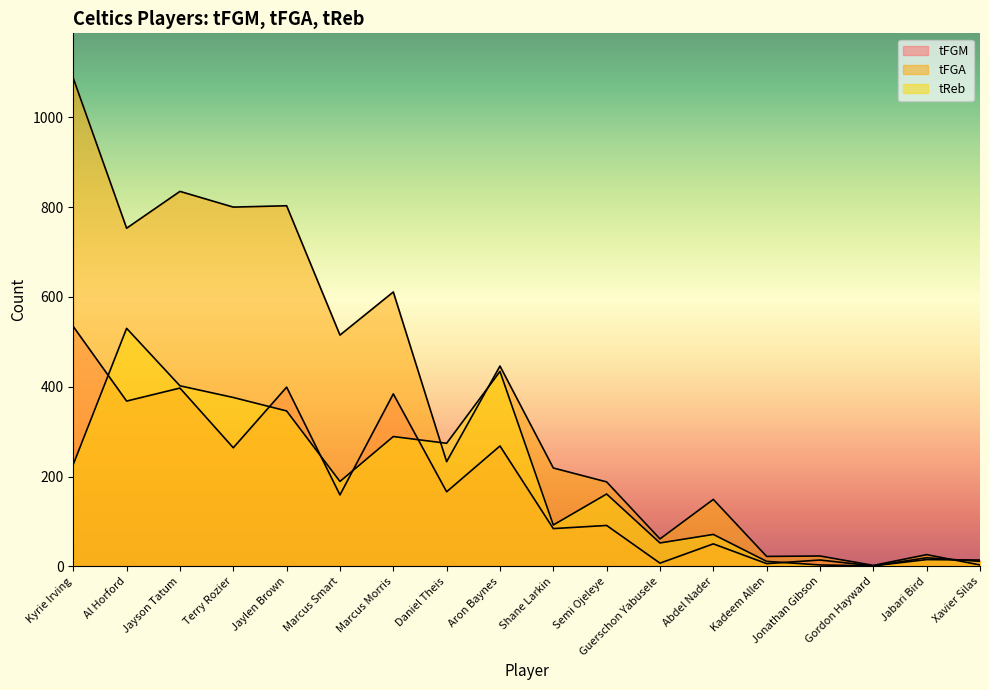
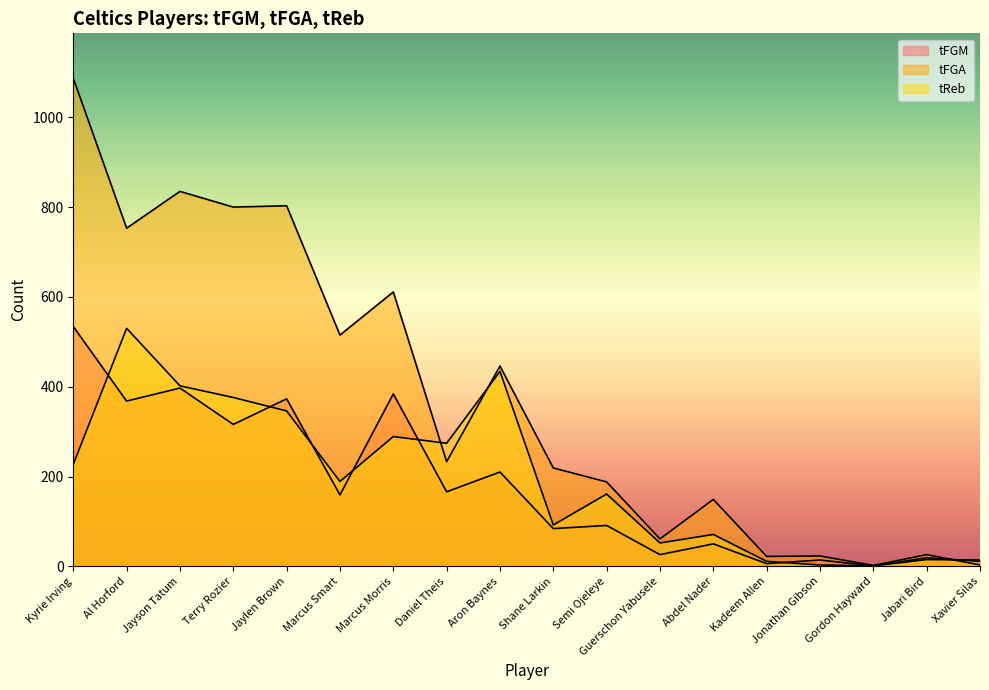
  {
    "tFGM": {
      "Kyrie Irving": 530,
      "Al Horford": 370,
-     "Terry Rozier": 260,
-     "Jaylen Brown": 400,
+     "Terry Rozier": 320,
+     "Jaylen Brown": 370,
      "Marcus Smart": 160,
      "Marcus Morris": 380,
      "Daniel Theis": 170,
-     "Aron Baynes": 270,
+     "Aron Baynes": 210,
      "Shane Larkin": 80,
      "Semi Ojeleye": 90,
-     "Guerschon Yabusele": 10,
+     "Guerschon Yabusele": 30,
      "Abdel Nader": 50,
      "Jonathan Gibson": 10
    }
  }
